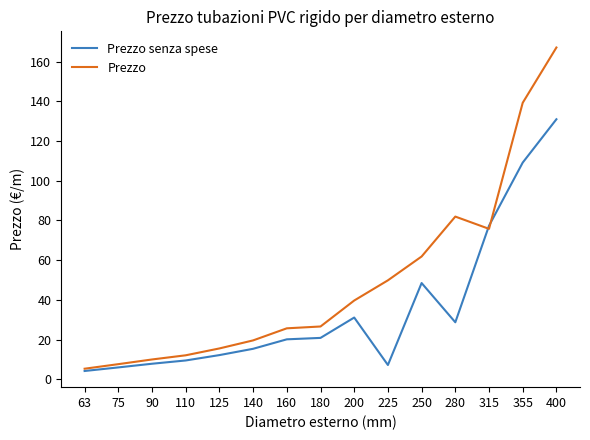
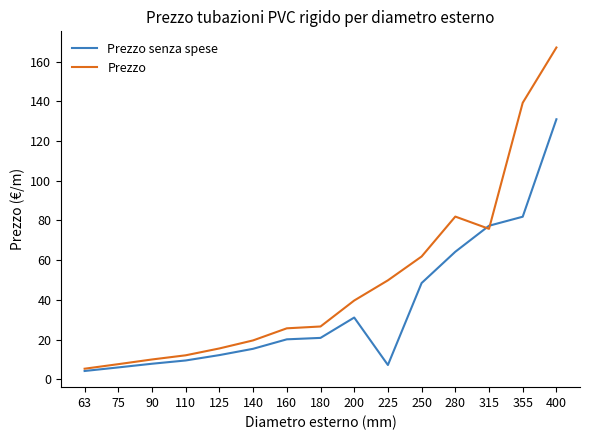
  {
    "Prezzo senza spese": {
      "75": 6,
      "90": 8,
      "110": 9,
      "125": 12,
      "140": 15,
      "160": 20,
      "180": 21,
      "200": 31,
      "225": 7,
      "250": 48,
-     "280": 29,
+     "280": 64,
      "315": 77,
-     "355": 109,
+     "355": 82,
      "400": 131
    },
    "Prezzo": {
      "75": 8,
      "90": 10,
      "110": 12,
      "125": 16,
      "140": 20,
      "160": 26,
      "180": 27,
      "200": 40,
      "225": 50,
      "250": 62,
      "280": 82,
      "315": 76,
      "355": 139,
      "400": 167
    }
  }
